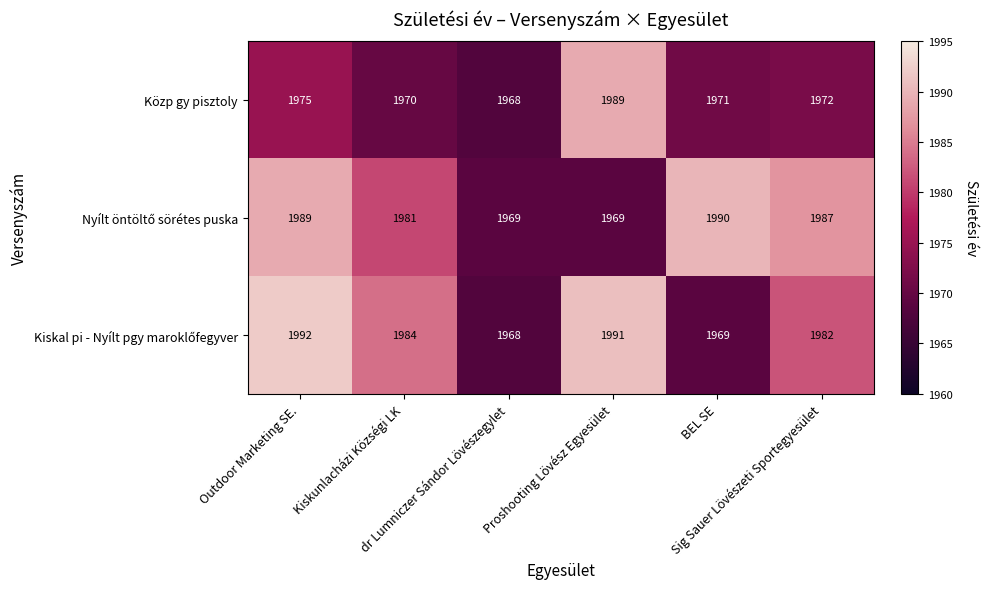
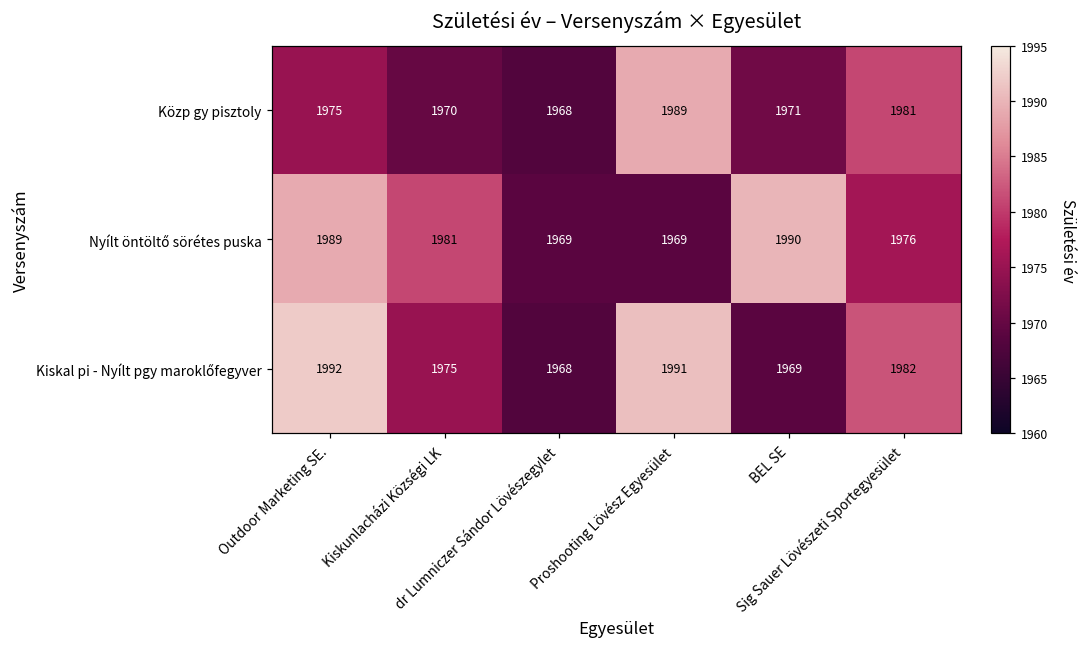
  {
    "Közp gy pisztoly": {
      "Outdoor Marketing SE.": 1975,
      "Kiskunlacházi Községi LK": 1970,
      "dr Lumniczer Sándor Lövészegylet": 1968,
      "Proshooting Lövész Egyesület": 1989,
      "BEL SE": 1971,
-     "Sig Sauer Lövészeti Sportegyesület": 1972
+     "Sig Sauer Lövészeti Sportegyesület": 1981
    },
    "Nyílt öntöltő sörétes puska": {
      "Outdoor Marketing SE.": 1989,
      "Kiskunlacházi Községi LK": 1981,
      "dr Lumniczer Sándor Lövészegylet": 1969,
      "Proshooting Lövész Egyesület": 1969,
      "BEL SE": 1990,
-     "Sig Sauer Lövészeti Sportegyesület": 1987
+     "Sig Sauer Lövészeti Sportegyesület": 1976
    },
    "Kiskal pi - Nyílt pgy maroklőfegyver": {
      "Outdoor Marketing SE.": 1992,
-     "Kiskunlacházi Községi LK": 1984,
+     "Kiskunlacházi Községi LK": 1975,
      "dr Lumniczer Sándor Lövészegylet": 1968,
      "Proshooting Lövész Egyesület": 1991,
      "BEL SE": 1969,
      "Sig Sauer Lövészeti Sportegyesület": 1982
    }
  }
